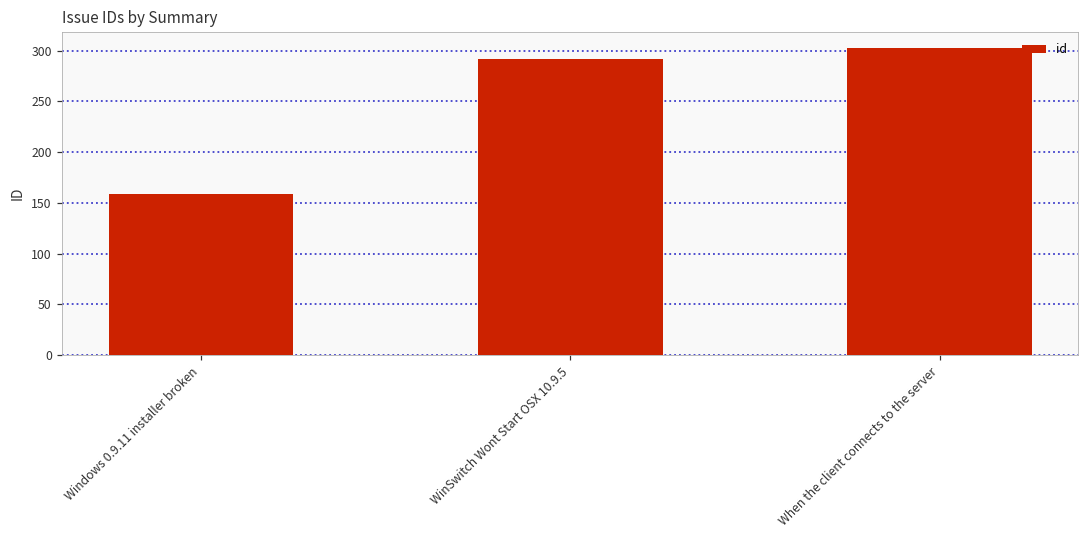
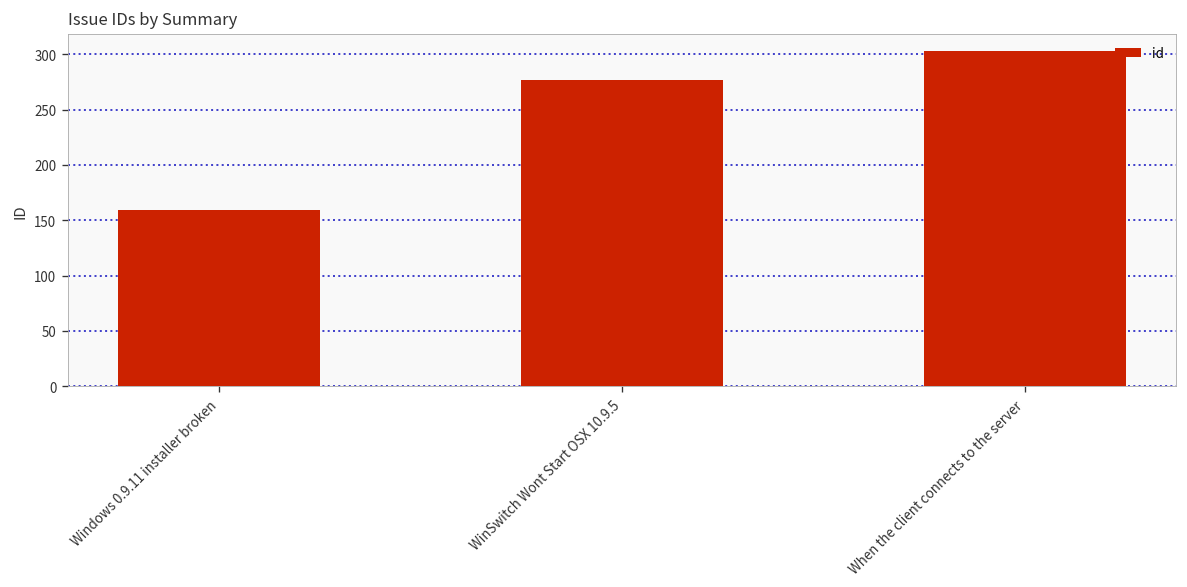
  {
    "Windows 0.9.11 installer broken": 160,
-   "WinSwitch Wont Start OSX 10.9.5": 290,
+   "WinSwitch Wont Start OSX 10.9.5": 280,
    "When the client connects to the server": 300
  }
